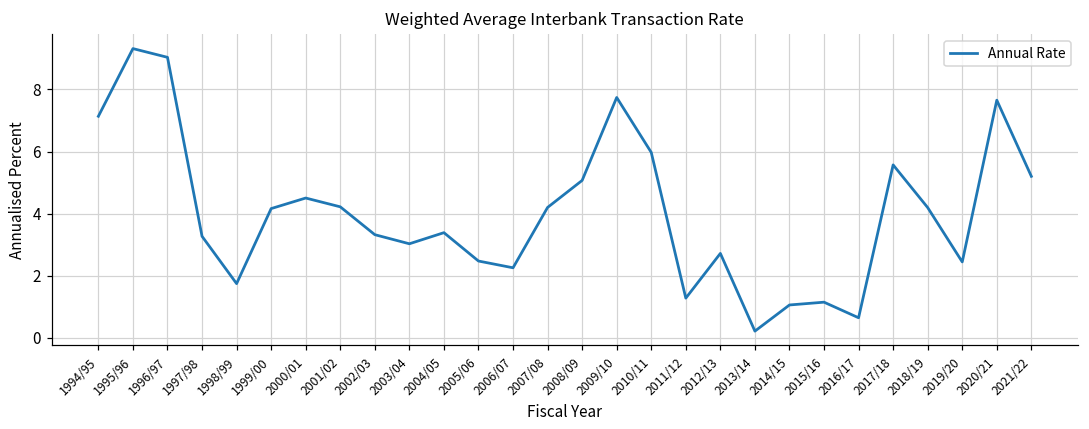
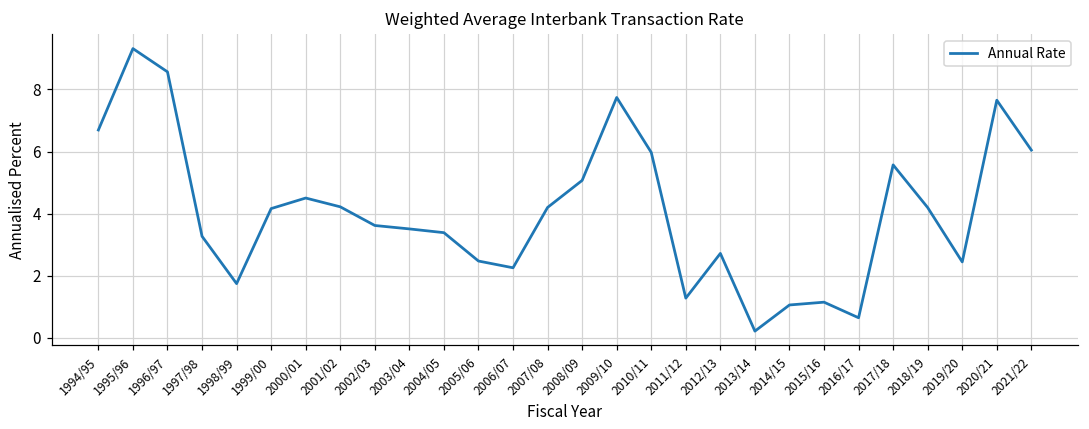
  {
-   "1994/95": 7.1,
+   "1994/95": 6.7,
    "1995/96": 9.3,
-   "1996/97": 9.0,
+   "1996/97": 8.6,
    "1997/98": 3.3,
    "1998/99": 1.7,
    "1999/00": 4.2,
    "2000/01": 4.5,
    "2001/02": 4.2,
-   "2002/03": 3.3,
-   "2003/04": 3.0,
+   "2002/03": 3.6,
+   "2003/04": 3.5,
    "2004/05": 3.4,
    "2005/06": 2.5,
    "2006/07": 2.3,
    "2007/08": 4.2,
    "2008/09": 5.1,
    "2009/10": 7.7,
    "2010/11": 6.0,
    "2011/12": 1.3,
    "2012/13": 2.7,
    "2013/14": 0.2,
    "2014/15": 1.1,
    "2015/16": 1.2,
    "2016/17": 0.6,
    "2017/18": 5.6,
    "2018/19": 4.2,
    "2019/20": 2.4,
    "2020/21": 7.7,
-   "2021/22": 5.2
+   "2021/22": 6.0
  }
